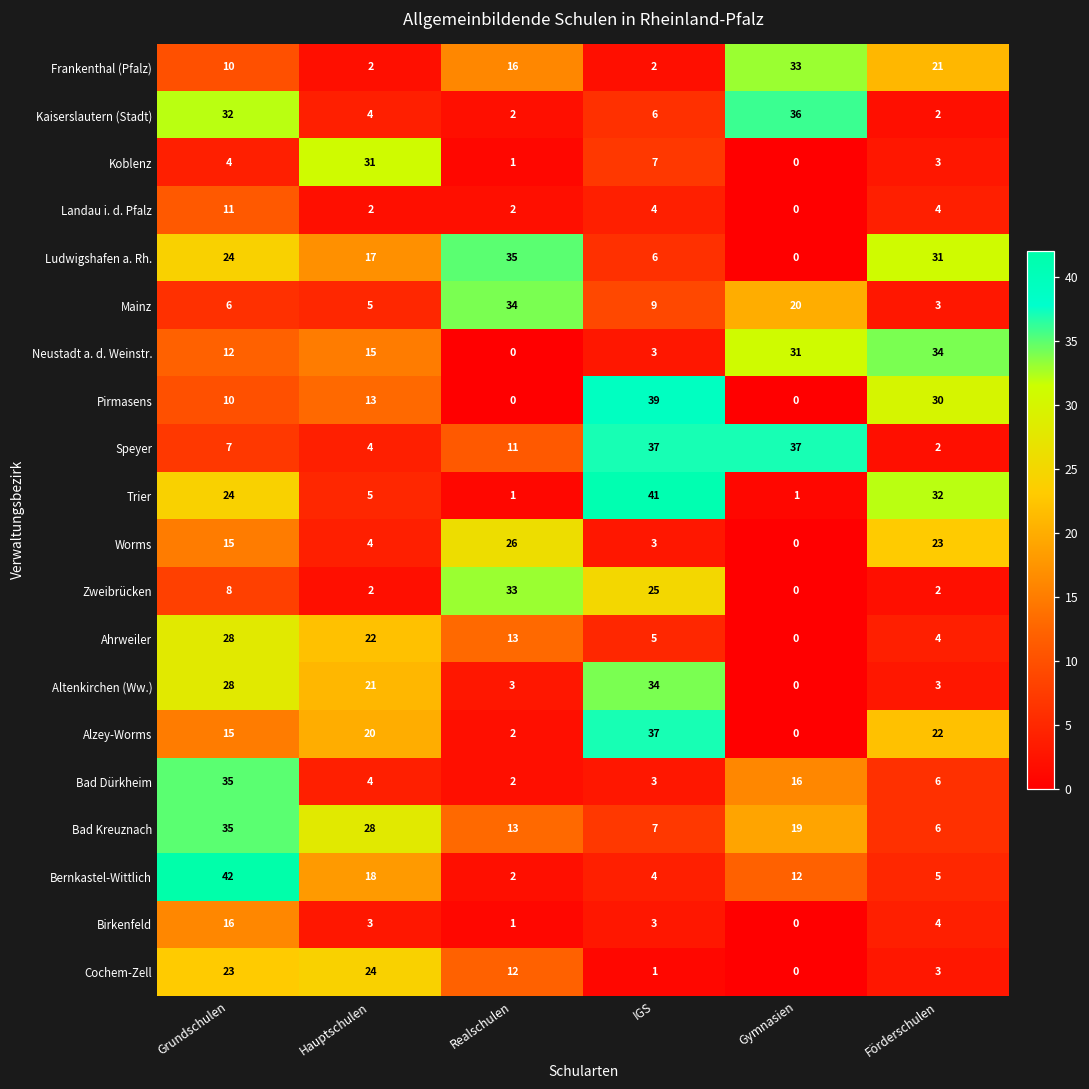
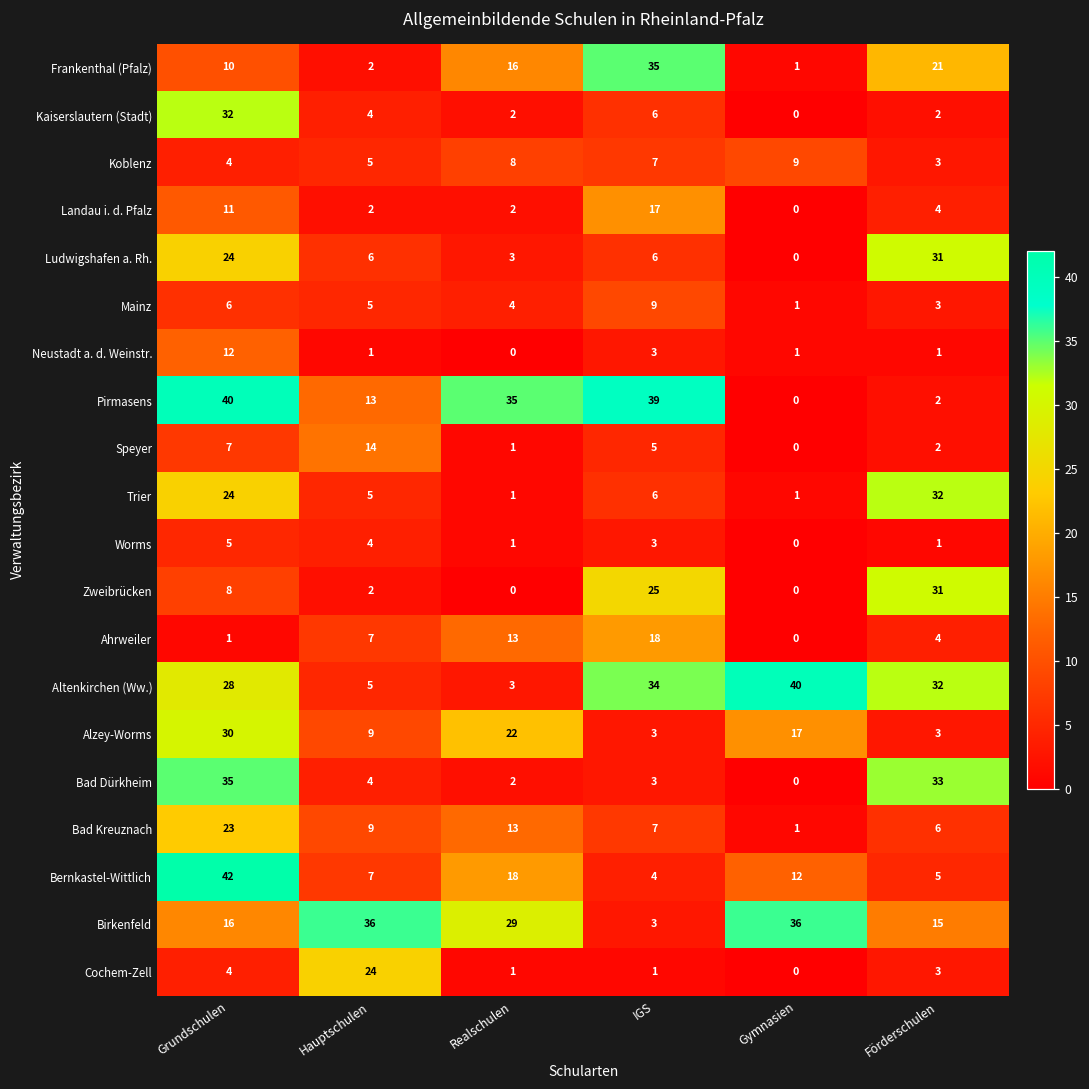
  {
    "Frankenthal (Pfalz)": {
      "Grundschulen": 10,
      "Hauptschulen": 2,
      "Realschulen": 16,
-     "IGS": 2,
-     "Gymnasien": 33,
+     "IGS": 35,
+     "Gymnasien": 1,
      "Förderschulen": 21
    },
    "Kaiserslautern (Stadt)": {
      "Grundschulen": 32,
      "Hauptschulen": 4,
      "Realschulen": 2,
      "IGS": 6,
-     "Gymnasien": 36,
+     "Gymnasien": 0,
      "Förderschulen": 2
    },
    "Koblenz": {
      "Grundschulen": 4,
-     "Hauptschulen": 31,
-     "Realschulen": 1,
+     "Hauptschulen": 5,
+     "Realschulen": 8,
      "IGS": 7,
-     "Gymnasien": 0,
+     "Gymnasien": 9,
      "Förderschulen": 3
    },
    "Landau i. d. Pfalz": {
      "Grundschulen": 11,
      "Hauptschulen": 2,
      "Realschulen": 2,
-     "IGS": 4,
+     "IGS": 17,
      "Gymnasien": 0,
      "Förderschulen": 4
    },
    "Ludwigshafen a. Rh.": {
      "Grundschulen": 24,
-     "Hauptschulen": 17,
-     "Realschulen": 35,
+     "Hauptschulen": 6,
+     "Realschulen": 3,
      "IGS": 6,
      "Gymnasien": 0,
      "Förderschulen": 31
    },
    "Mainz": {
      "Grundschulen": 6,
      "Hauptschulen": 5,
-     "Realschulen": 34,
+     "Realschulen": 4,
      "IGS": 9,
-     "Gymnasien": 20,
+     "Gymnasien": 1,
      "Förderschulen": 3
    },
    "Neustadt a. d. Weinstr.": {
      "Grundschulen": 12,
-     "Hauptschulen": 15,
+     "Hauptschulen": 1,
      "Realschulen": 0,
      "IGS": 3,
-     "Gymnasien": 31,
-     "Förderschulen": 34
+     "Gymnasien": 1,
+     "Förderschulen": 1
    },
    "Pirmasens": {
-     "Grundschulen": 10,
+     "Grundschulen": 40,
      "Hauptschulen": 13,
-     "Realschulen": 0,
+     "Realschulen": 35,
      "IGS": 39,
      "Gymnasien": 0,
-     "Förderschulen": 30
+     "Förderschulen": 2
    },
    "Speyer": {
      "Grundschulen": 7,
-     "Hauptschulen": 4,
-     "Realschulen": 11,
-     "IGS": 37,
-     "Gymnasien": 37,
+     "Hauptschulen": 14,
+     "Realschulen": 1,
+     "IGS": 5,
+     "Gymnasien": 0,
      "Förderschulen": 2
    },
    "Trier": {
      "Grundschulen": 24,
      "Hauptschulen": 5,
      "Realschulen": 1,
-     "IGS": 41,
+     "IGS": 6,
      "Gymnasien": 1,
      "Förderschulen": 32
    },
    "Worms": {
-     "Grundschulen": 15,
+     "Grundschulen": 5,
      "Hauptschulen": 4,
-     "Realschulen": 26,
+     "Realschulen": 1,
      "IGS": 3,
      "Gymnasien": 0,
-     "Förderschulen": 23
+     "Förderschulen": 1
    },
    "Zweibrücken": {
      "Grundschulen": 8,
      "Hauptschulen": 2,
-     "Realschulen": 33,
+     "Realschulen": 0,
      "IGS": 25,
      "Gymnasien": 0,
-     "Förderschulen": 2
+     "Förderschulen": 31
    },
    "Ahrweiler": {
-     "Grundschulen": 28,
-     "Hauptschulen": 22,
+     "Grundschulen": 1,
+     "Hauptschulen": 7,
      "Realschulen": 13,
-     "IGS": 5,
+     "IGS": 18,
      "Gymnasien": 0,
      "Förderschulen": 4
    },
    "Altenkirchen (Ww.)": {
      "Grundschulen": 28,
-     "Hauptschulen": 21,
+     "Hauptschulen": 5,
      "Realschulen": 3,
      "IGS": 34,
-     "Gymnasien": 0,
-     "Förderschulen": 3
+     "Gymnasien": 40,
+     "Förderschulen": 32
    },
    "Alzey-Worms": {
-     "Grundschulen": 15,
-     "Hauptschulen": 20,
-     "Realschulen": 2,
-     "IGS": 37,
-     "Gymnasien": 0,
-     "Förderschulen": 22
+     "Grundschulen": 30,
+     "Hauptschulen": 9,
+     "Realschulen": 22,
+     "IGS": 3,
+     "Gymnasien": 17,
+     "Förderschulen": 3
    },
    "Bad Dürkheim": {
      "Grundschulen": 35,
      "Hauptschulen": 4,
      "Realschulen": 2,
      "IGS": 3,
-     "Gymnasien": 16,
-     "Förderschulen": 6
+     "Gymnasien": 0,
+     "Förderschulen": 33
    },
    "Bad Kreuznach": {
-     "Grundschulen": 35,
-     "Hauptschulen": 28,
+     "Grundschulen": 23,
+     "Hauptschulen": 9,
      "Realschulen": 13,
      "IGS": 7,
-     "Gymnasien": 19,
+     "Gymnasien": 1,
      "Förderschulen": 6
    },
    "Bernkastel-Wittlich": {
      "Grundschulen": 42,
-     "Hauptschulen": 18,
-     "Realschulen": 2,
+     "Hauptschulen": 7,
+     "Realschulen": 18,
      "IGS": 4,
      "Gymnasien": 12,
      "Förderschulen": 5
    },
    "Birkenfeld": {
      "Grundschulen": 16,
-     "Hauptschulen": 3,
-     "Realschulen": 1,
+     "Hauptschulen": 36,
+     "Realschulen": 29,
      "IGS": 3,
-     "Gymnasien": 0,
-     "Förderschulen": 4
+     "Gymnasien": 36,
+     "Förderschulen": 15
    },
    "Cochem-Zell": {
-     "Grundschulen": 23,
+     "Grundschulen": 4,
      "Hauptschulen": 24,
-     "Realschulen": 12,
+     "Realschulen": 1,
      "IGS": 1,
      "Gymnasien": 0,
      "Förderschulen": 3
    }
  }
